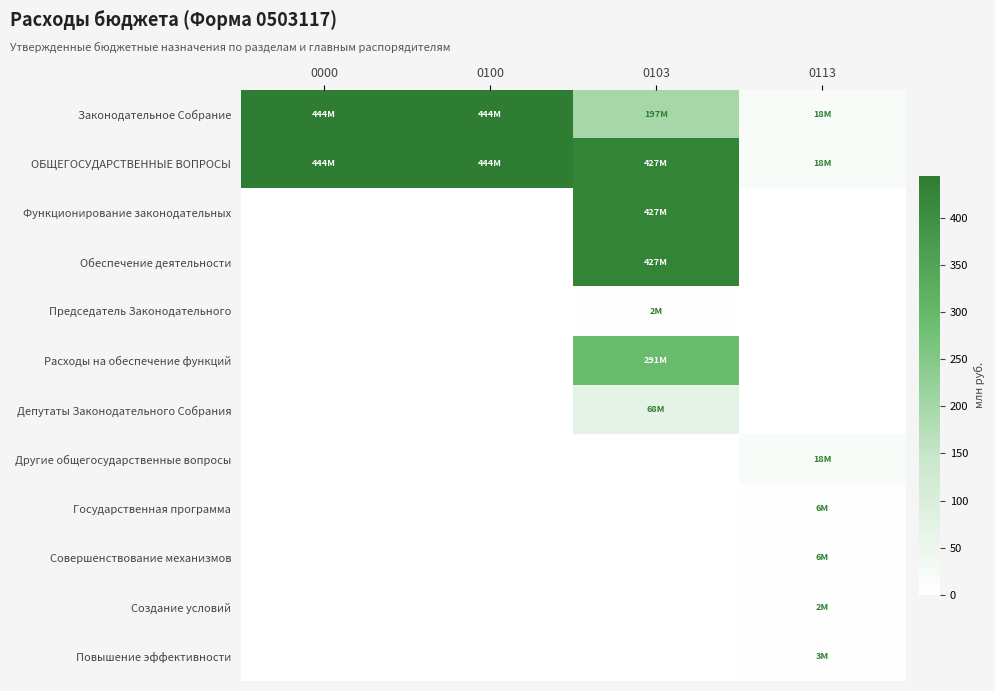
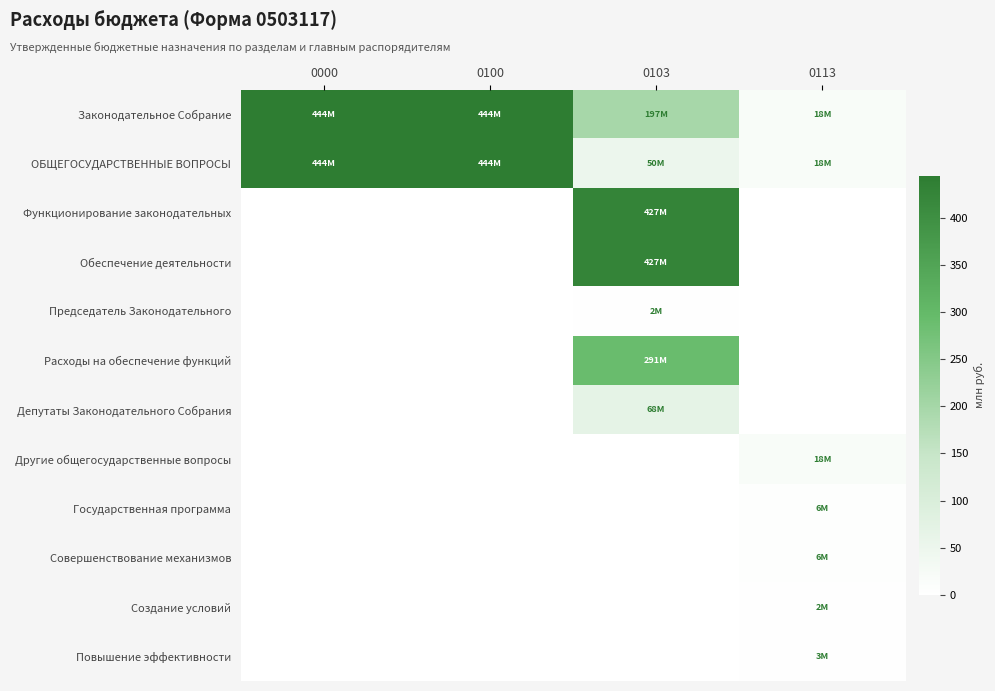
  {
    "Законодательное Собрание": {
      "0000": "444M",
      "0100": "444M",
      "0103": "197M",
      "0113": "18M"
    },
    "ОБЩЕГОСУДАРСТВЕННЫЕ ВОПРОСЫ": {
      "0000": "444M",
      "0100": "444M",
-     "0103": "427M",
+     "0103": "50M",
      "0113": "18M"
    },
    "Функционирование законодательных": {
      "0103": "427M"
    },
    "Обеспечение деятельности": {
      "0103": "427M"
    },
    "Председатель Законодательного": {
      "0103": "2M"
    },
    "Расходы на обеспечение функций": {
      "0103": "291M"
    },
    "Депутаты Законодательного Собрания": {
      "0103": "68M"
    },
    "Другие общегосударственные вопросы": {
      "0113": "18M"
    },
    "Государственная программа": {
      "0113": "6M"
    },
    "Совершенствование механизмов": {
      "0113": "6M"
    },
    "Создание условий": {
      "0113": "2M"
    },
    "Повышение эффективности": {
      "0113": "3M"
    }
  }
